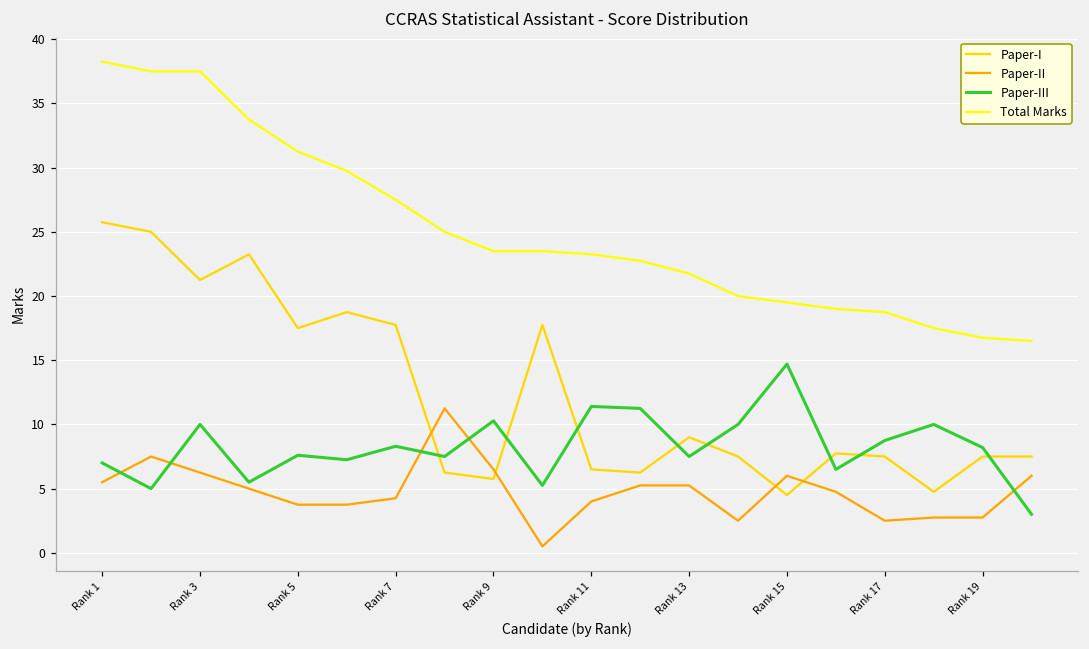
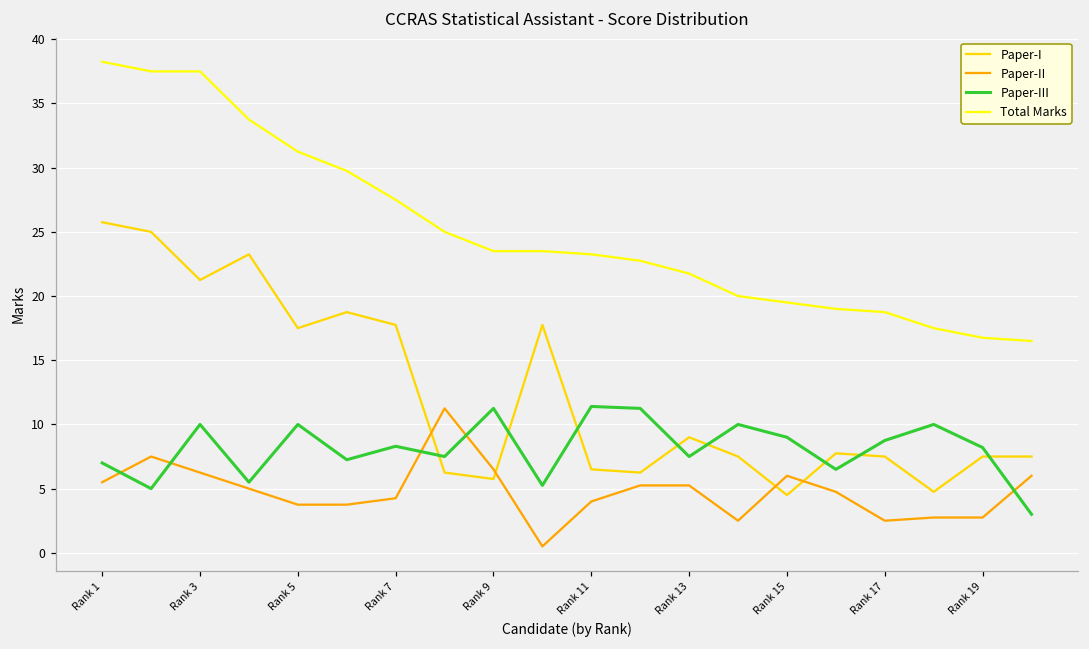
  {
    "Paper-III": {
      "Rank 1": 7.0,
      "Rank 3": 10.0,
-     "Rank 5": 7.6,
+     "Rank 5": 10.0,
      "Rank 7": 8.3,
-     "Rank 9": 10.3,
+     "Rank 9": 11.3,
      "Rank 11": 11.4,
      "Rank 13": 7.5,
-     "Rank 15": 14.7,
+     "Rank 15": 9.0,
      "Rank 17": 8.8,
      "Rank 19": 8.2
    }
  }
